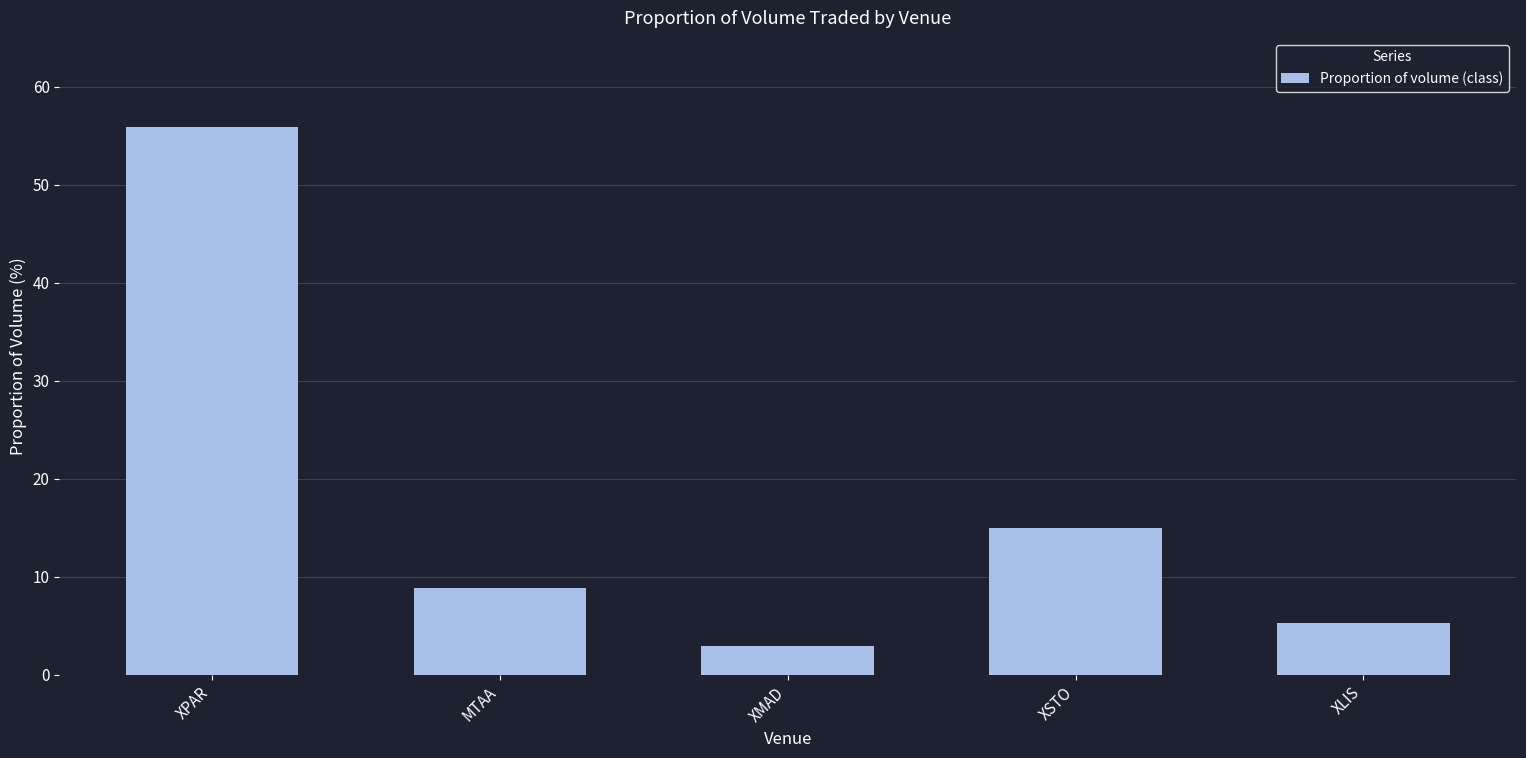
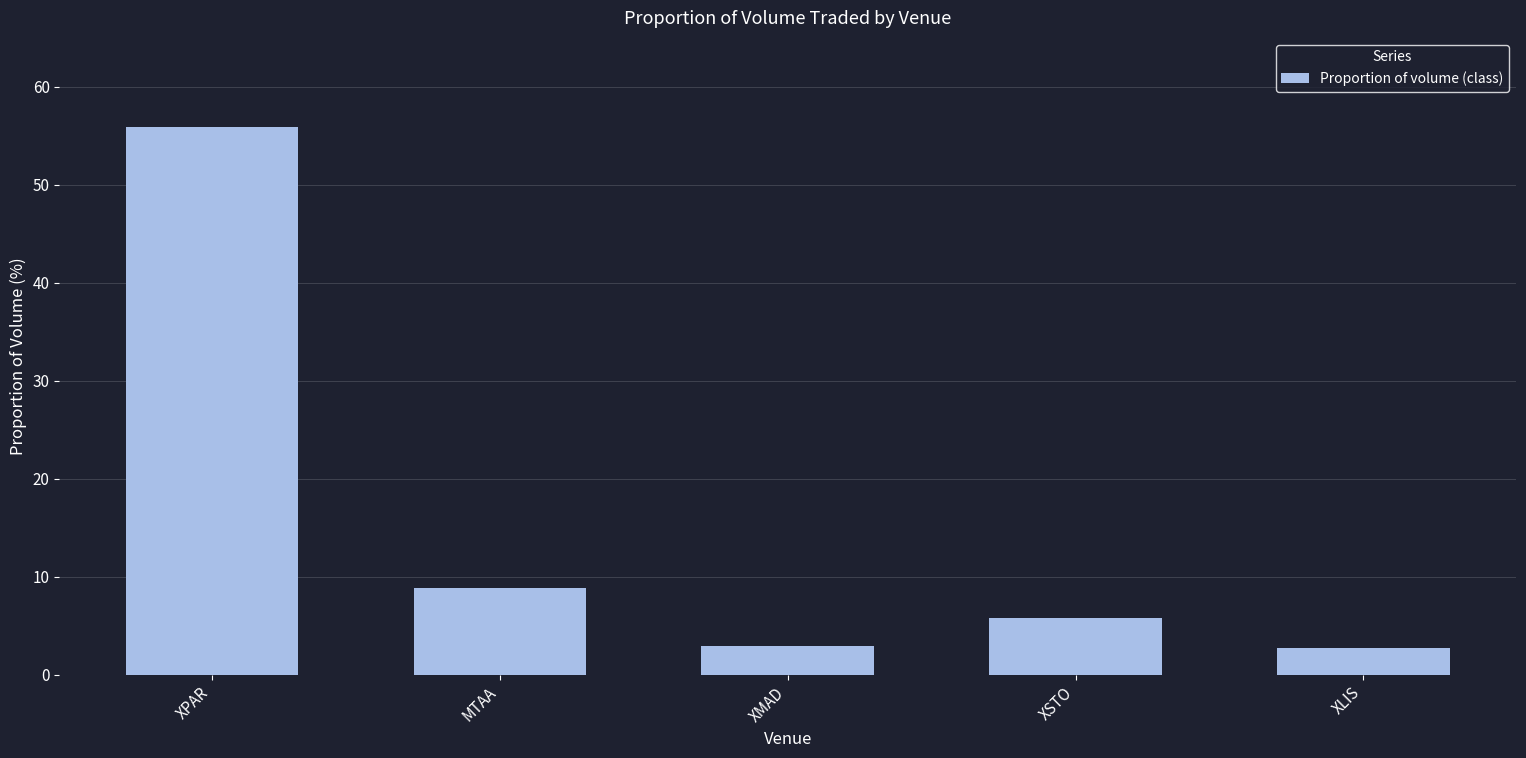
  {
    "XPAR": 56,
    "MTAA": 9,
    "XMAD": 3,
-   "XSTO": 15,
-   "XLIS": 5
+   "XSTO": 6,
+   "XLIS": 3
  }
